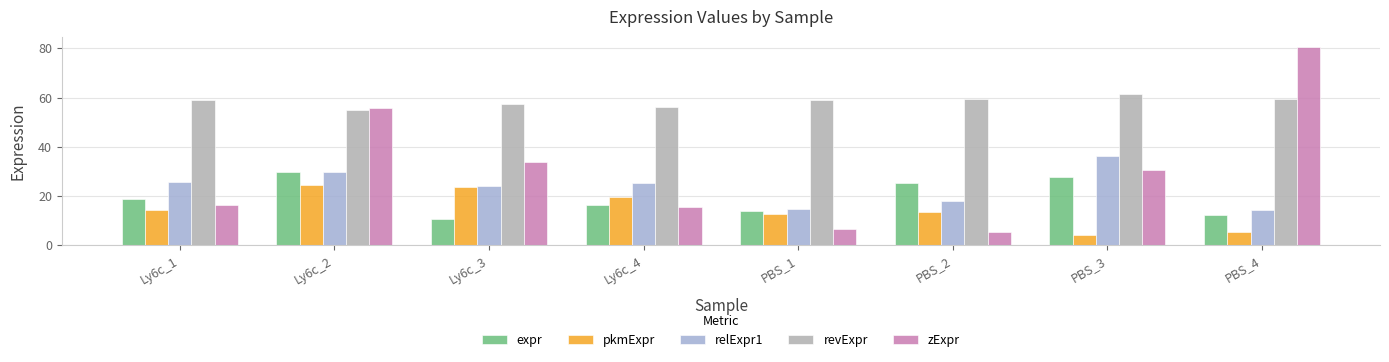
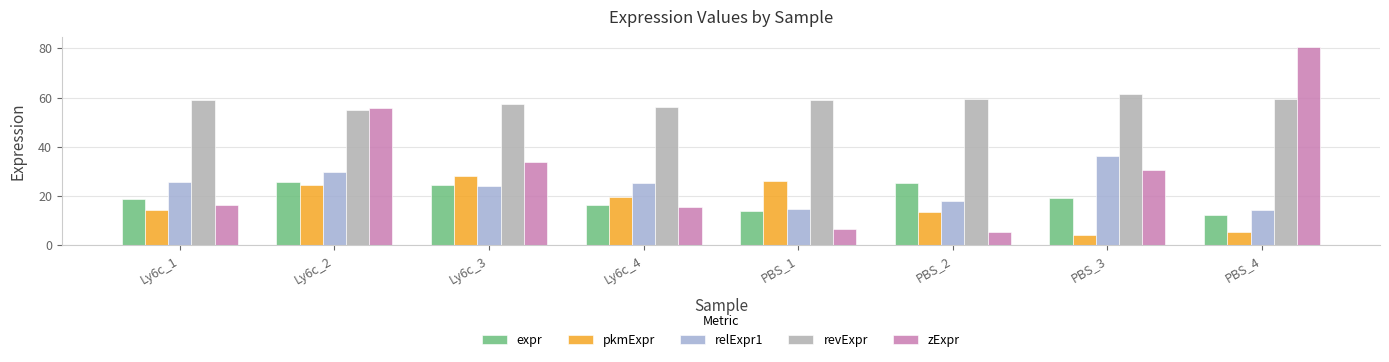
  {
    "expr": {
      "Ly6c_1": 19,
-     "Ly6c_2": 30,
-     "Ly6c_3": 11,
+     "Ly6c_2": 26,
+     "Ly6c_3": 24,
      "Ly6c_4": 16,
      "PBS_1": 14,
      "PBS_2": 25,
-     "PBS_3": 28,
+     "PBS_3": 19,
      "PBS_4": 12
    },
    "pkmExpr": {
      "Ly6c_1": 14,
      "Ly6c_2": 25,
-     "Ly6c_3": 24,
+     "Ly6c_3": 28,
      "Ly6c_4": 20,
-     "PBS_1": 13,
+     "PBS_1": 26,
      "PBS_2": 14,
      "PBS_3": 4,
      "PBS_4": 5
    }
  }
